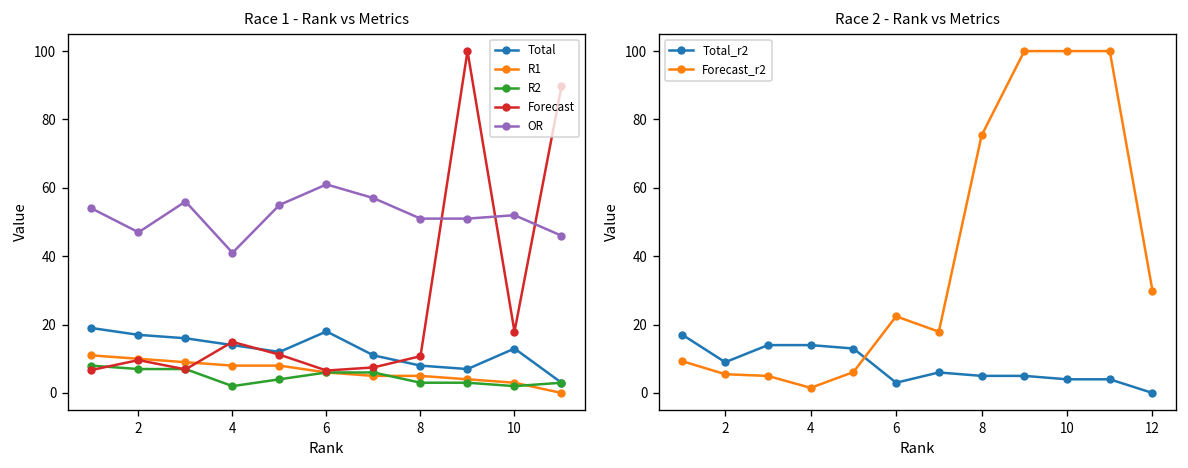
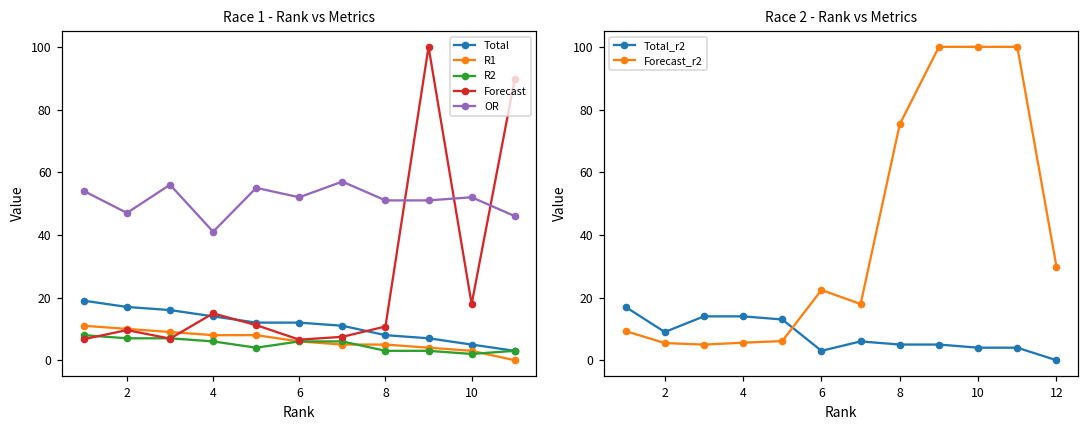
  {
    "Race 1 - Rank vs Metrics": {
      "Total": {
        "2": 17,
        "4": 14,
-       "6": 18,
+       "6": 12,
        "8": 8,
-       "10": 13
+       "10": 5
      },
      "R1": {
        "4": 8,
        "8": 5,
        "10": 3
      },
      "R2": {
        "2": 7,
-       "4": 2,
+       "4": 6,
        "8": 3,
        "10": 2
      },
      "Forecast": {
        "4": 15,
        "8": 11,
        "10": 18
      },
      "OR": {
        "2": 47,
        "4": 41,
-       "6": 61,
+       "6": 52,
        "8": 51,
        "10": 52
      }
    },
    "Race 2 - Rank vs Metrics": {
      "Total_r2": {
        "2": 9,
        "4": 14,
        "6": 3,
        "8": 5,
        "10": 4,
        "12": 0
      },
      "Forecast_r2": {
        "2": 5,
-       "4": 2,
+       "4": 6,
        "6": 22,
        "8": 75,
        "10": 100,
        "12": 30
      }
    }
  }
